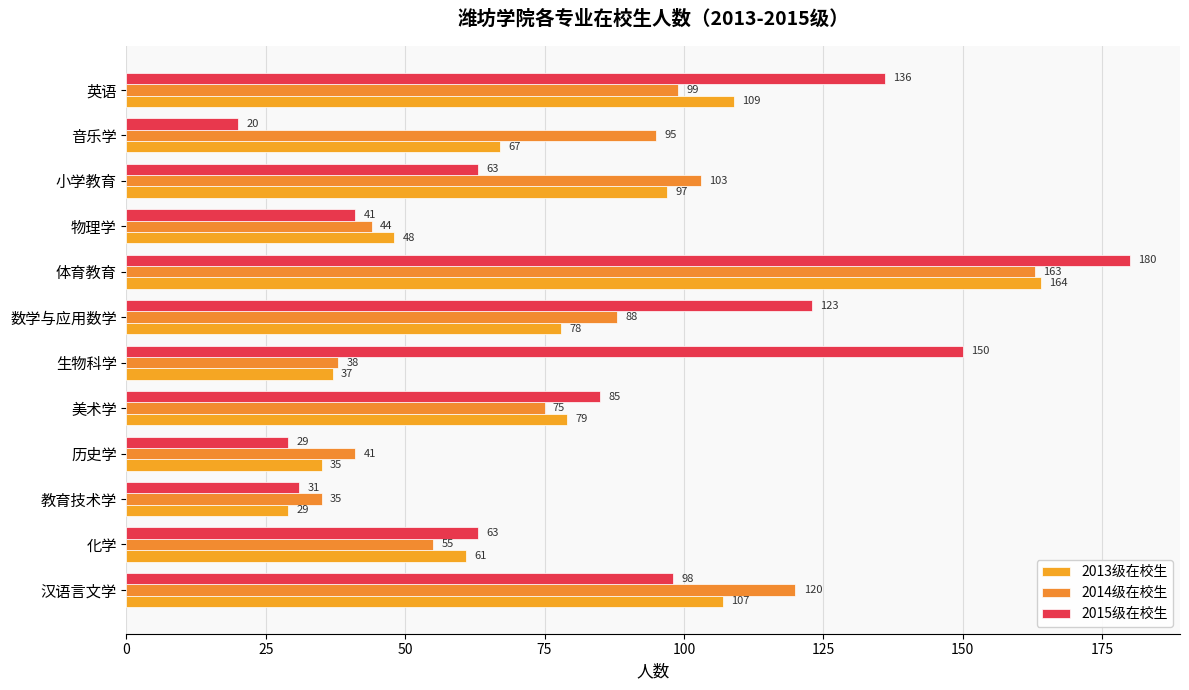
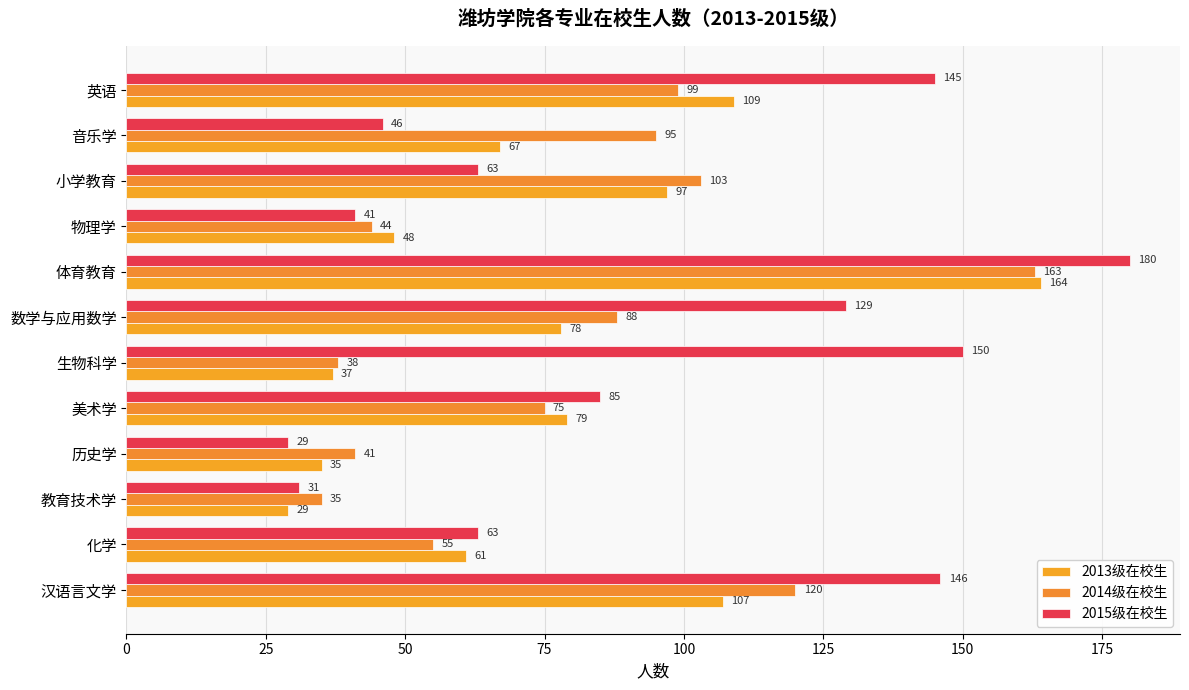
  {
    "2015级在校生": {
-     "英语": 136,
-     "音乐学": 20,
+     "英语": 145,
+     "音乐学": 46,
      "小学教育": 63,
      "物理学": 41,
      "体育教育": 180,
-     "数学与应用数学": 123,
+     "数学与应用数学": 129,
      "生物科学": 150,
      "美术学": 85,
      "历史学": 29,
      "教育技术学": 31,
      "化学": 63,
-     "汉语言文学": 98
+     "汉语言文学": 146
    }
  }
